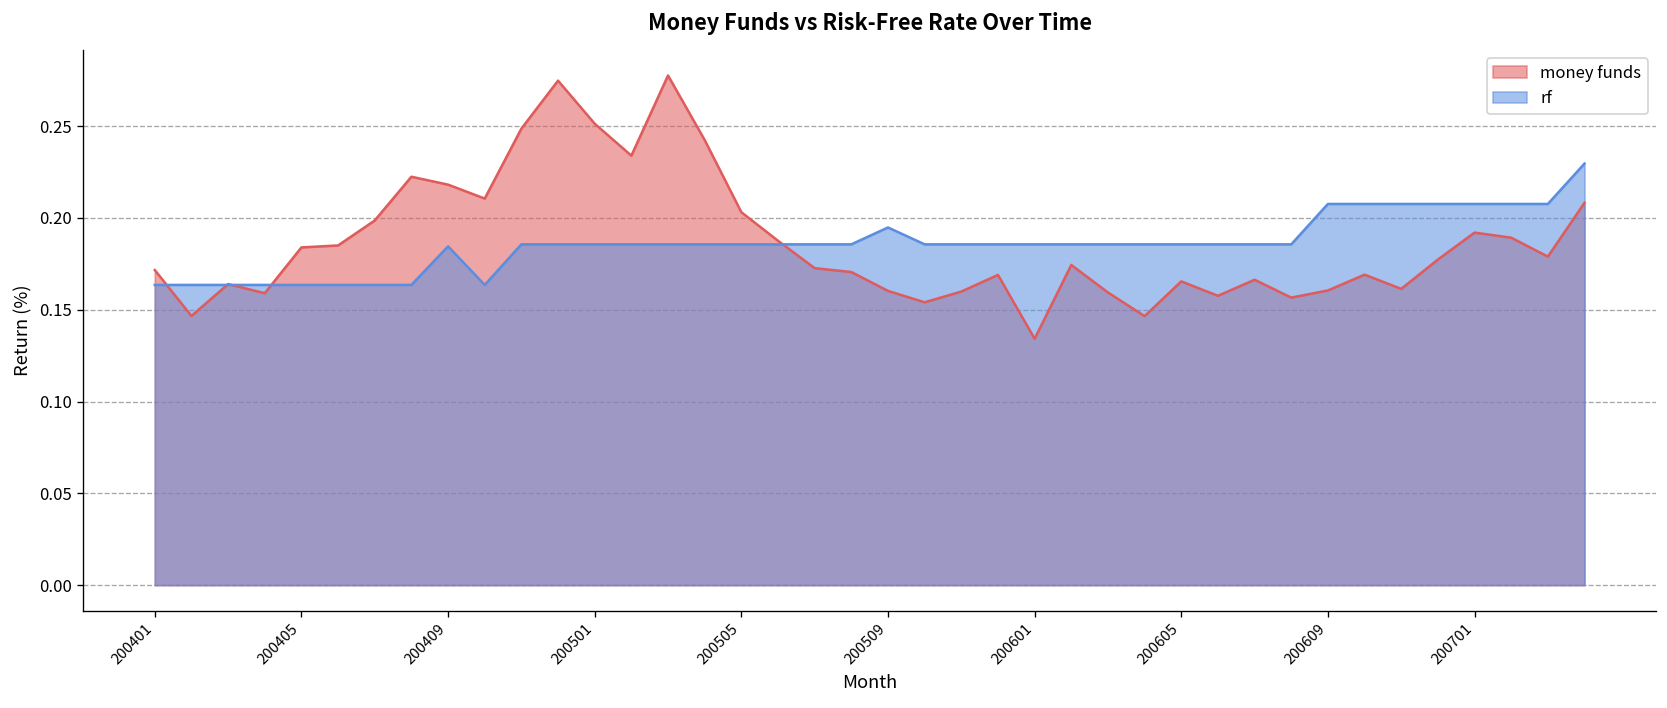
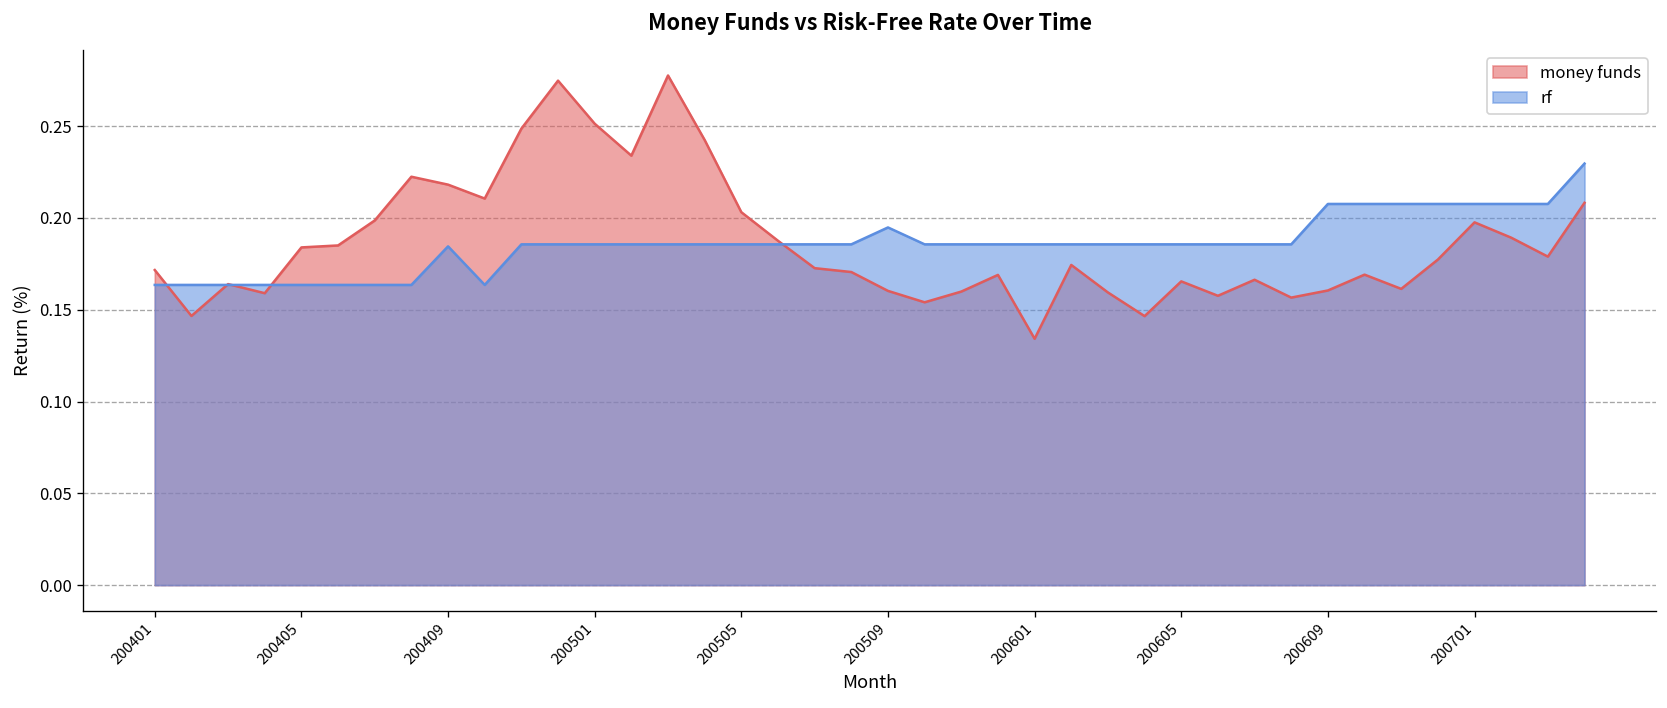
  {
    "money funds": {
      "200401": 0.172,
      "200405": 0.184,
      "200409": 0.218,
      "200501": 0.251,
      "200505": 0.203,
      "200509": 0.160,
      "200601": 0.134,
      "200605": 0.165,
      "200609": 0.160,
-     "200701": 0.192
+     "200701": 0.198
    },
    "rf": {
      "200401": 0.164,
      "200405": 0.164,
      "200409": 0.185,
      "200501": 0.186,
      "200505": 0.186,
      "200509": 0.195,
      "200601": 0.186,
      "200605": 0.186,
      "200609": 0.208,
      "200701": 0.208
    }
  }
